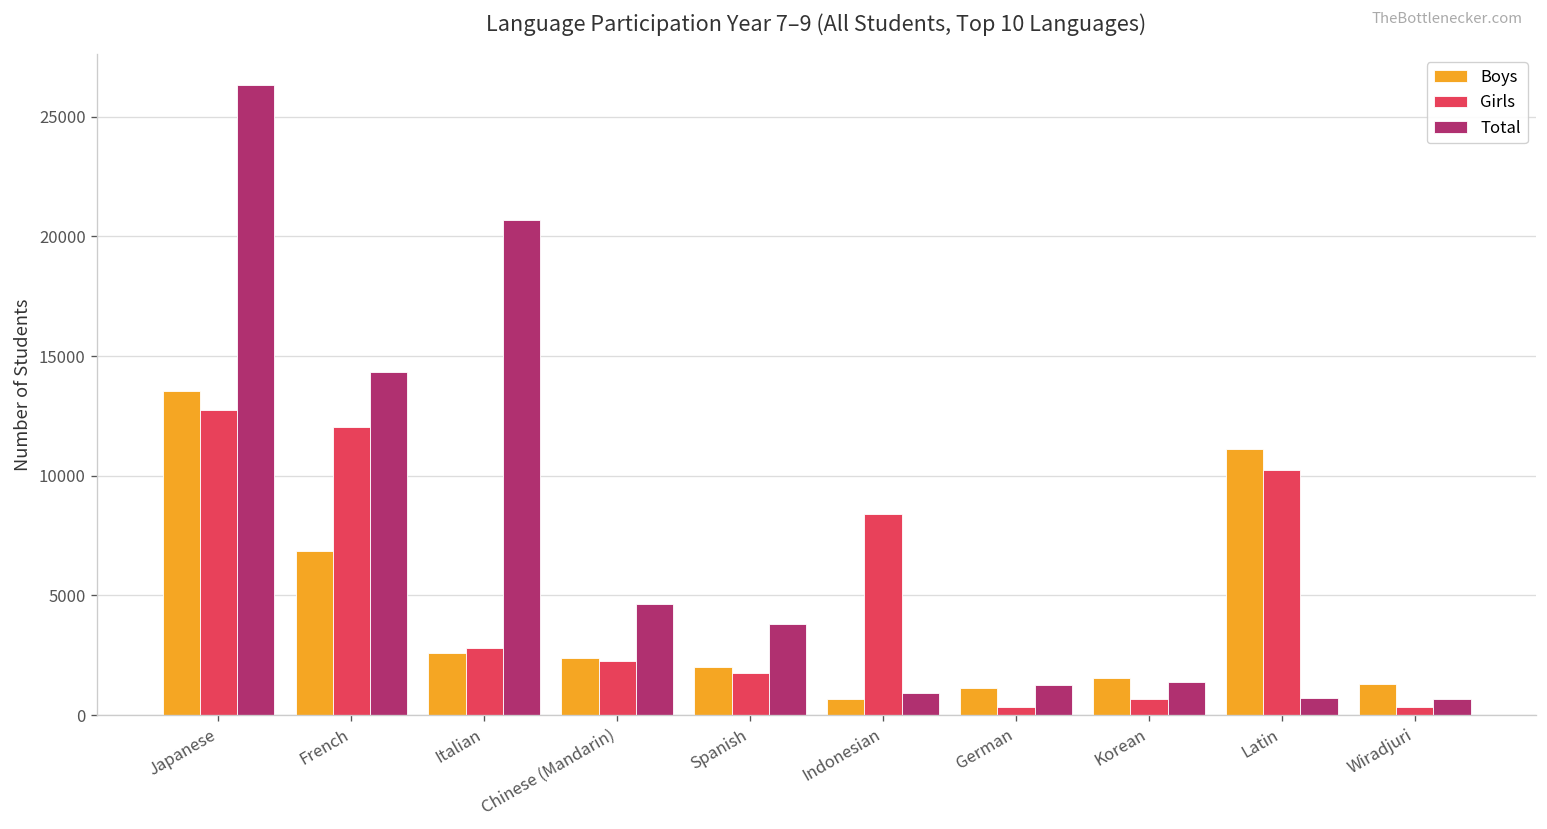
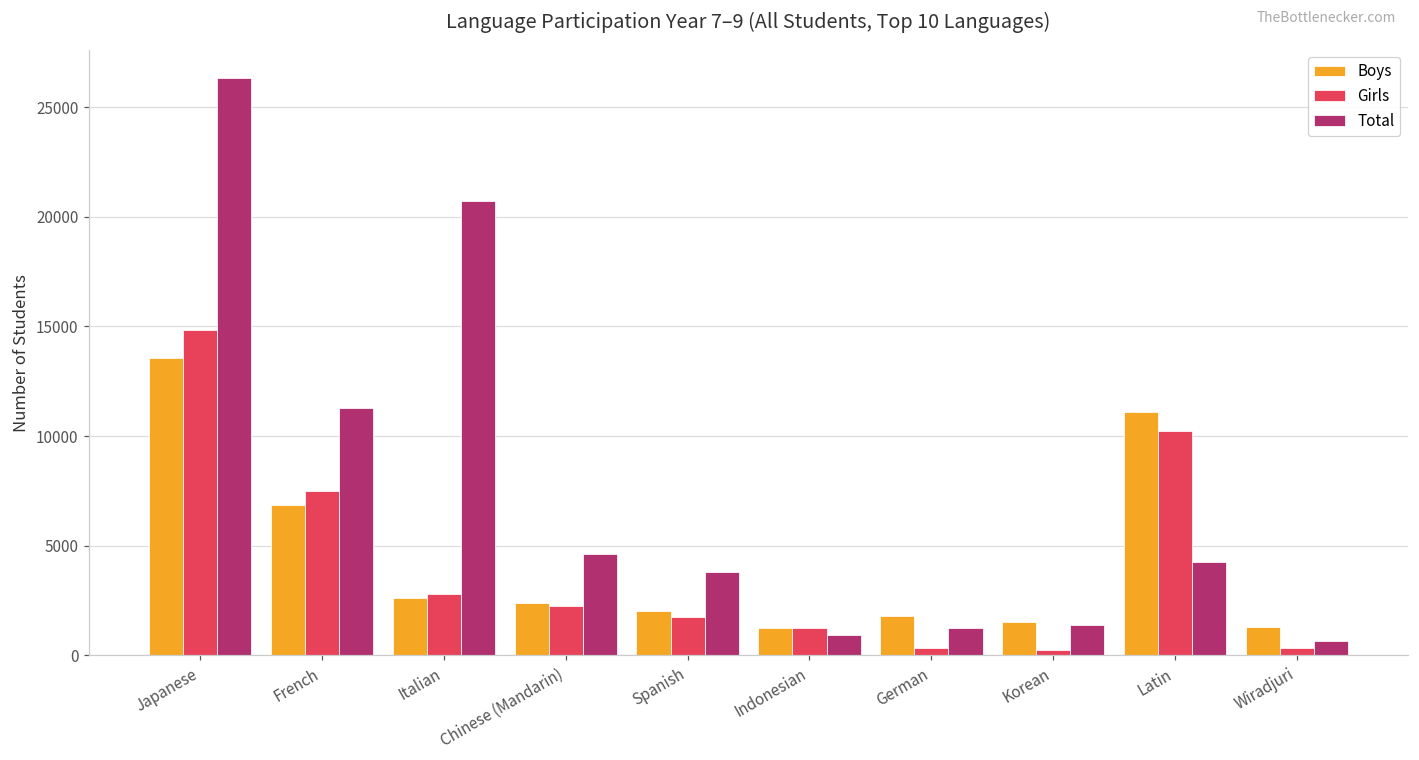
  {
    "Boys": {
      "Japanese": 13600,
      "French": 6900,
      "Italian": 2600,
      "Chinese (Mandarin)": 2400,
      "Spanish": 2000,
-     "Indonesian": 700,
-     "German": 1100,
+     "Indonesian": 1200,
+     "German": 1800,
      "Korean": 1500,
      "Latin": 11100,
      "Wiradjuri": 1300
    },
    "Girls": {
-     "Japanese": 12800,
-     "French": 12000,
+     "Japanese": 14800,
+     "French": 7500,
      "Italian": 2800,
      "Chinese (Mandarin)": 2200,
      "Spanish": 1800,
-     "Indonesian": 8400,
+     "Indonesian": 1200,
      "German": 400,
-     "Korean": 700,
+     "Korean": 300,
      "Latin": 10200,
      "Wiradjuri": 300
    },
    "Total": {
      "Japanese": 26300,
-     "French": 14300,
+     "French": 11300,
      "Italian": 20700,
      "Chinese (Mandarin)": 4600,
      "Spanish": 3800,
      "Indonesian": 900,
      "German": 1200,
      "Korean": 1400,
-     "Latin": 700,
+     "Latin": 4300,
      "Wiradjuri": 700
    }
  }
